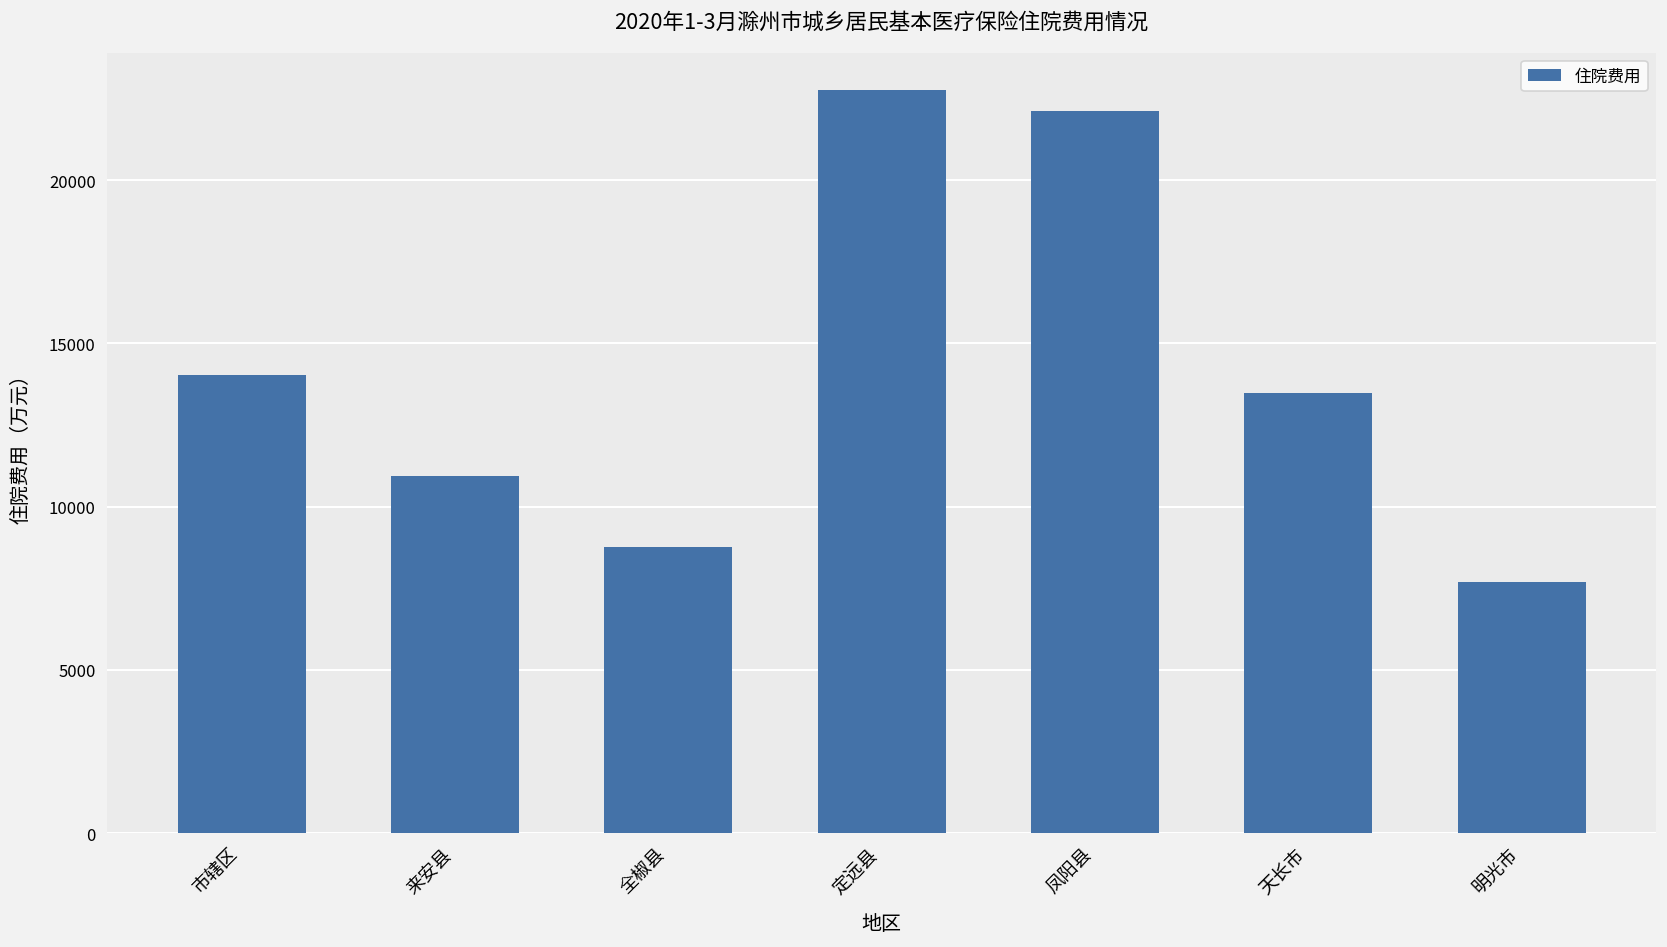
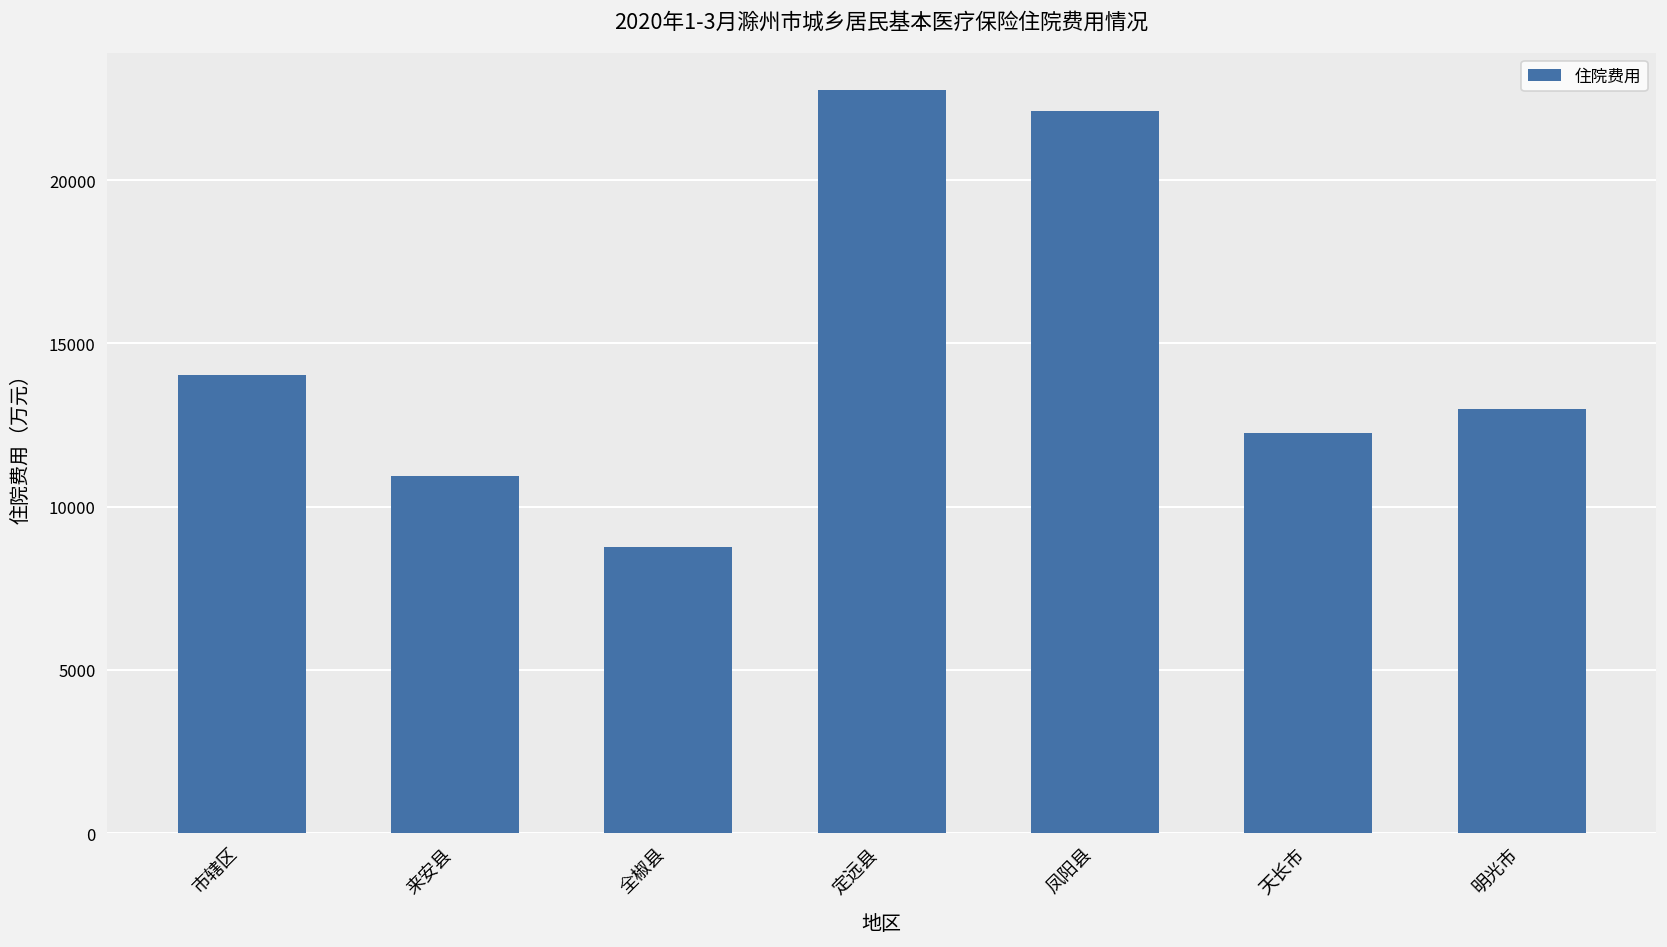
  {
    "市辖区": 14000,
    "来安县": 10900,
    "全椒县": 8800,
    "定远县": 22800,
    "凤阳县": 22100,
-   "天长市": 13500,
-   "明光市": 7700
+   "天长市": 12300,
+   "明光市": 13000
  }
